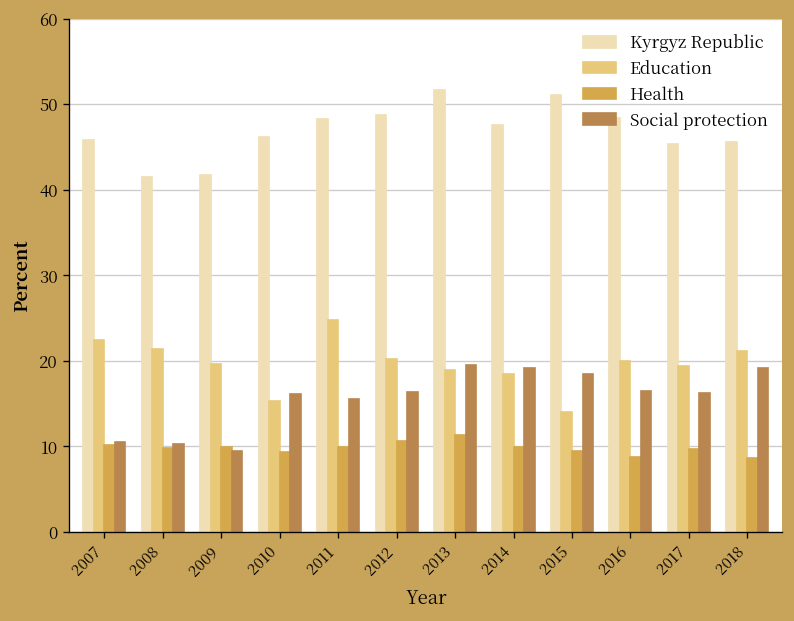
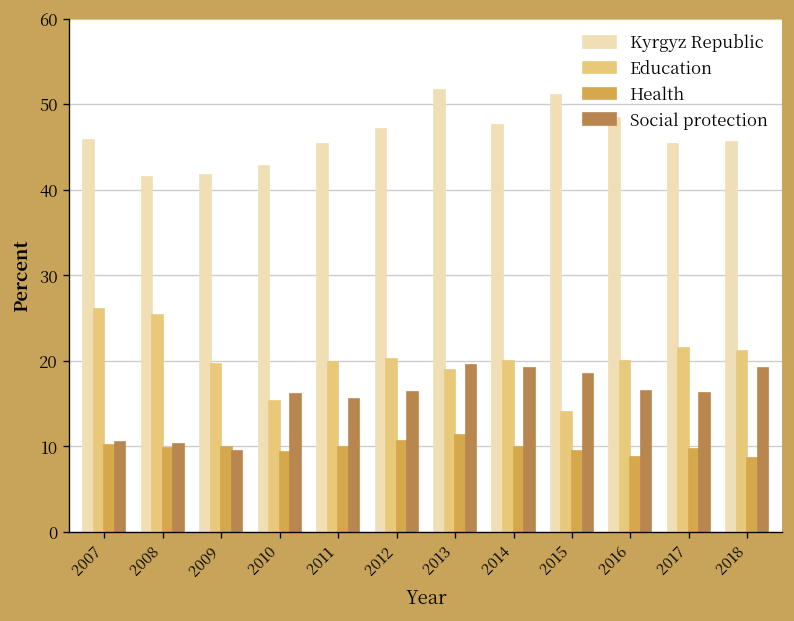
  {
    "Kyrgyz Republic": {
      "2007": 46,
      "2008": 42,
      "2009": 42,
-     "2010": 46,
-     "2011": 48,
-     "2012": 49,
+     "2010": 43,
+     "2011": 45,
+     "2012": 47,
      "2013": 52,
      "2014": 48,
      "2015": 51,
      "2016": 48,
      "2017": 45,
      "2018": 46
    },
    "Education": {
-     "2007": 22,
-     "2008": 21,
+     "2007": 26,
+     "2008": 25,
      "2009": 20,
      "2010": 15,
-     "2011": 25,
+     "2011": 20,
      "2012": 20,
      "2013": 19,
-     "2014": 19,
+     "2014": 20,
      "2015": 14,
      "2016": 20,
-     "2017": 19,
+     "2017": 22,
      "2018": 21
    }
  }
